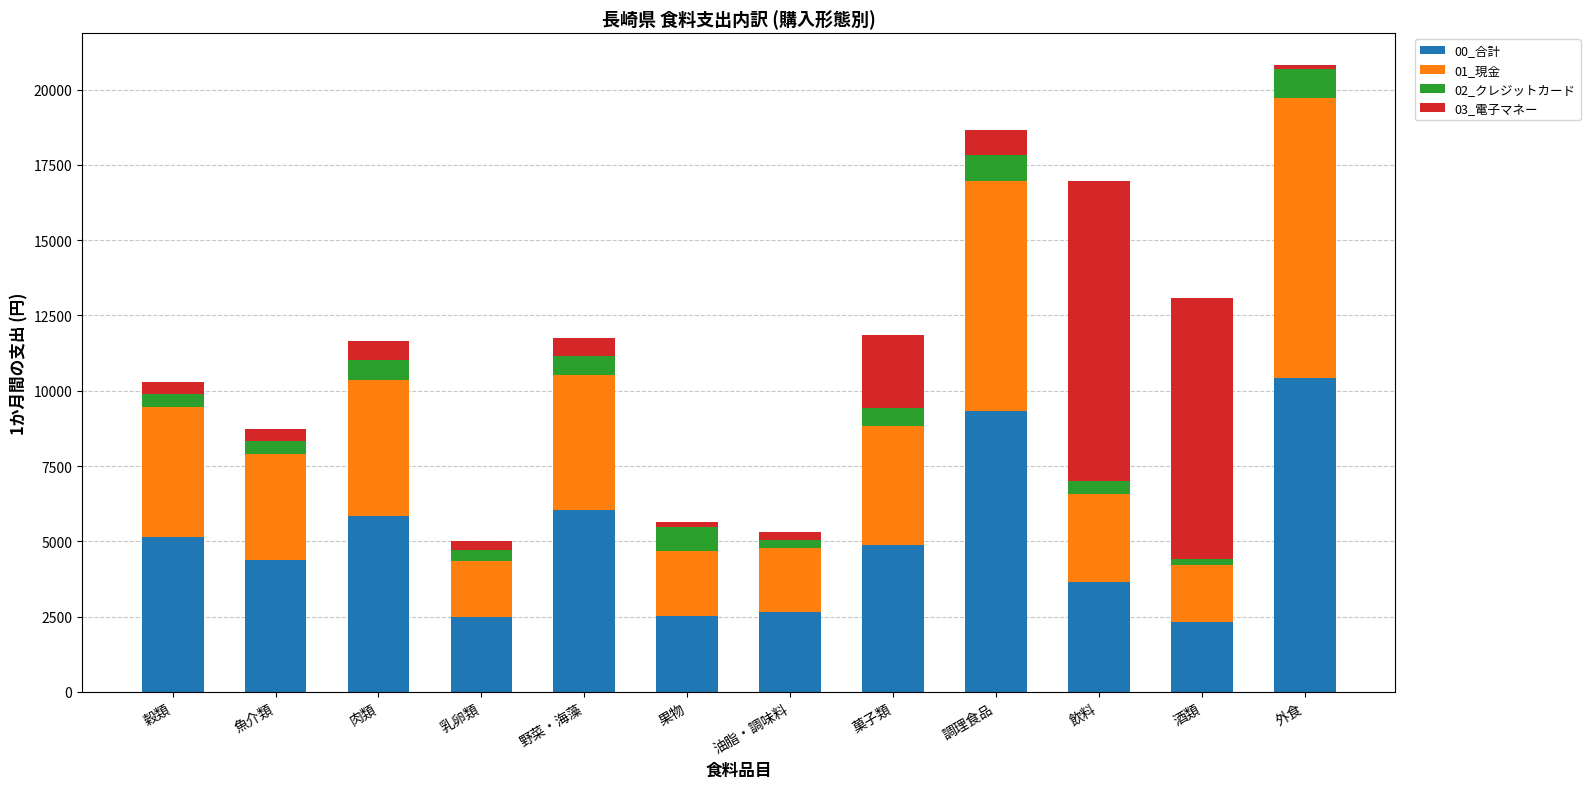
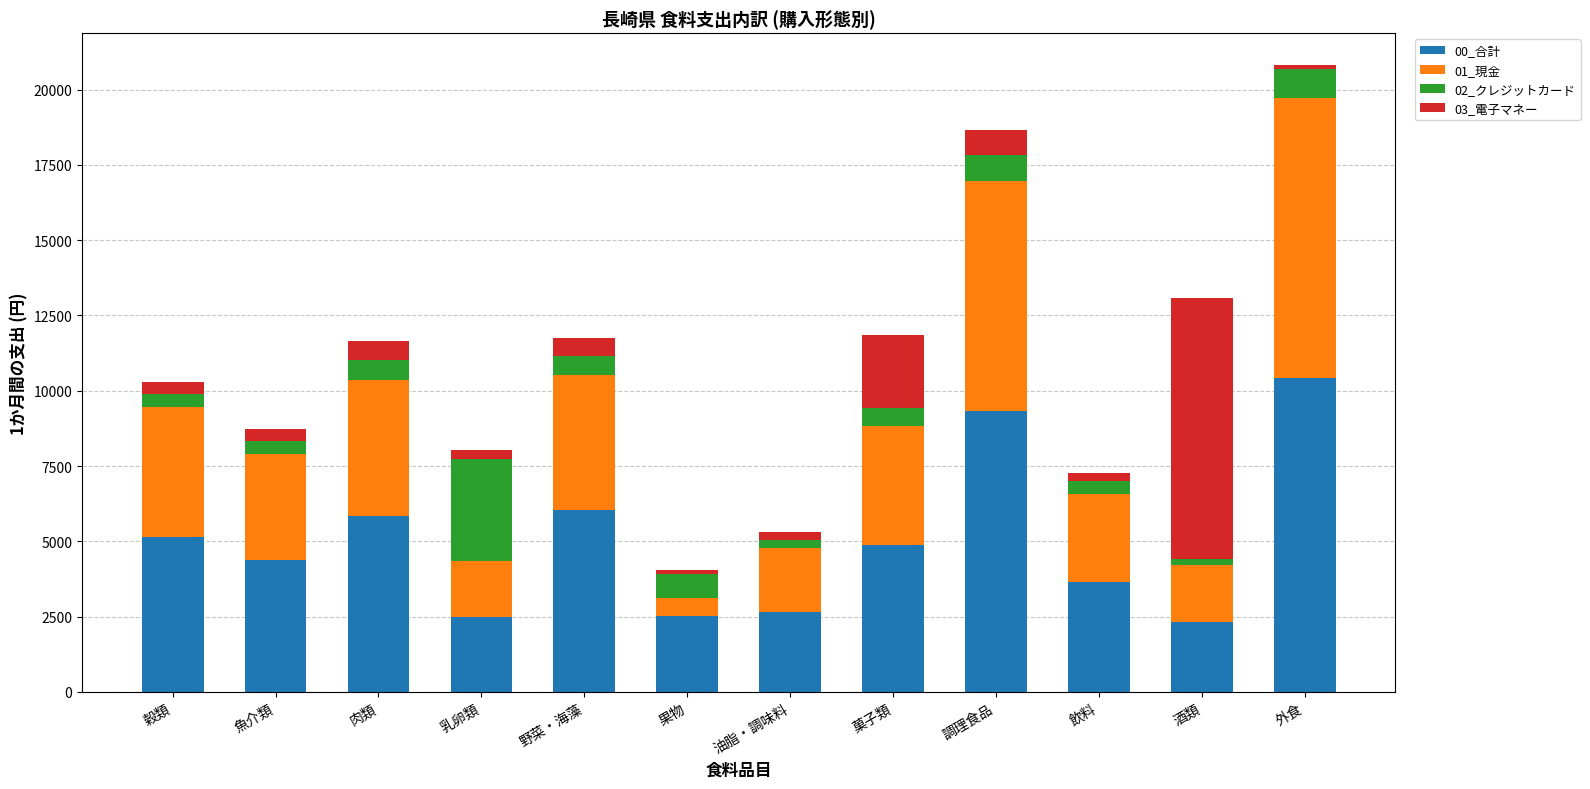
  {
    "00_合計": {
      "穀類": 5200,
      "魚介類": 4400,
      "肉類": 5800,
      "乳卵類": 2500,
      "野菜・海藻": 6000,
      "果物": 2500,
      "油脂・調味料": 2600,
      "菓子類": 4900,
      "調理食品": 9300,
      "飲料": 3600,
      "酒類": 2300,
      "外食": 10400
    },
    "01_現金": {
      "穀類": 4300,
      "魚介類": 3500,
      "肉類": 4500,
      "乳卵類": 1900,
      "野菜・海藻": 4500,
-     "果物": 2200,
+     "果物": 600,
      "油脂・調味料": 2100,
      "菓子類": 3900,
      "調理食品": 7600,
      "飲料": 3000,
      "酒類": 1900,
      "外食": 9300
    },
    "02_クレジットカード": {
      "穀類": 500,
      "魚介類": 500,
      "肉類": 700,
-     "乳卵類": 400,
+     "乳卵類": 3400,
      "野菜・海藻": 600,
      "果物": 800,
      "油脂・調味料": 300,
      "菓子類": 600,
      "調理食品": 900,
      "飲料": 400,
      "酒類": 200,
      "外食": 900
    },
    "03_電子マネー": {
      "穀類": 400,
      "魚介類": 400,
      "肉類": 600,
      "乳卵類": 300,
      "野菜・海藻": 600,
      "果物": 200,
      "油脂・調味料": 300,
      "菓子類": 2400,
      "調理食品": 800,
-     "飲料": 10000,
+     "飲料": 300,
      "酒類": 8700,
      "外食": 200
    }
  }
